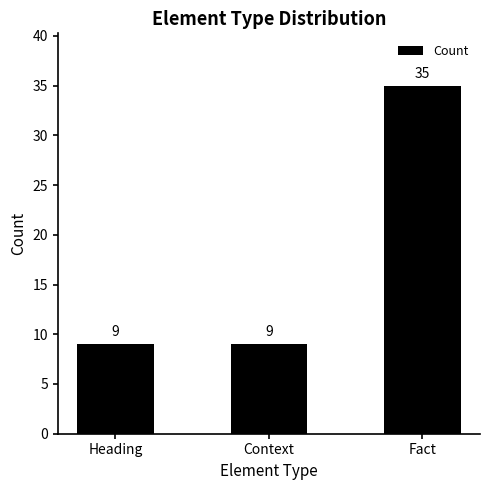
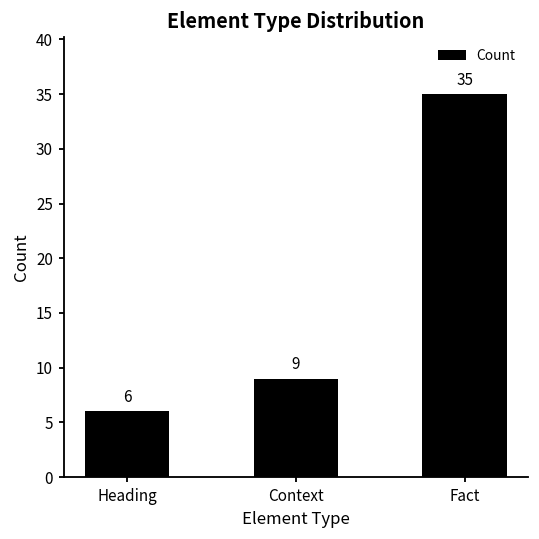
  {
-   "Heading": 9,
+   "Heading": 6,
    "Context": 9,
    "Fact": 35
  }
